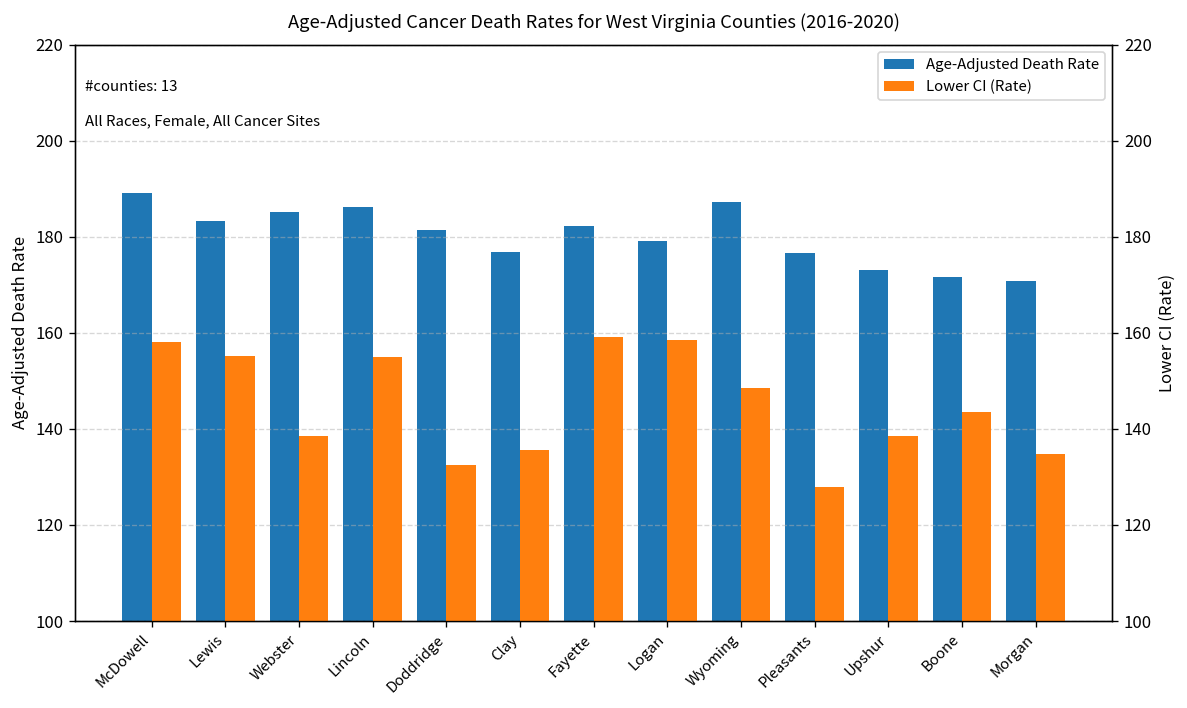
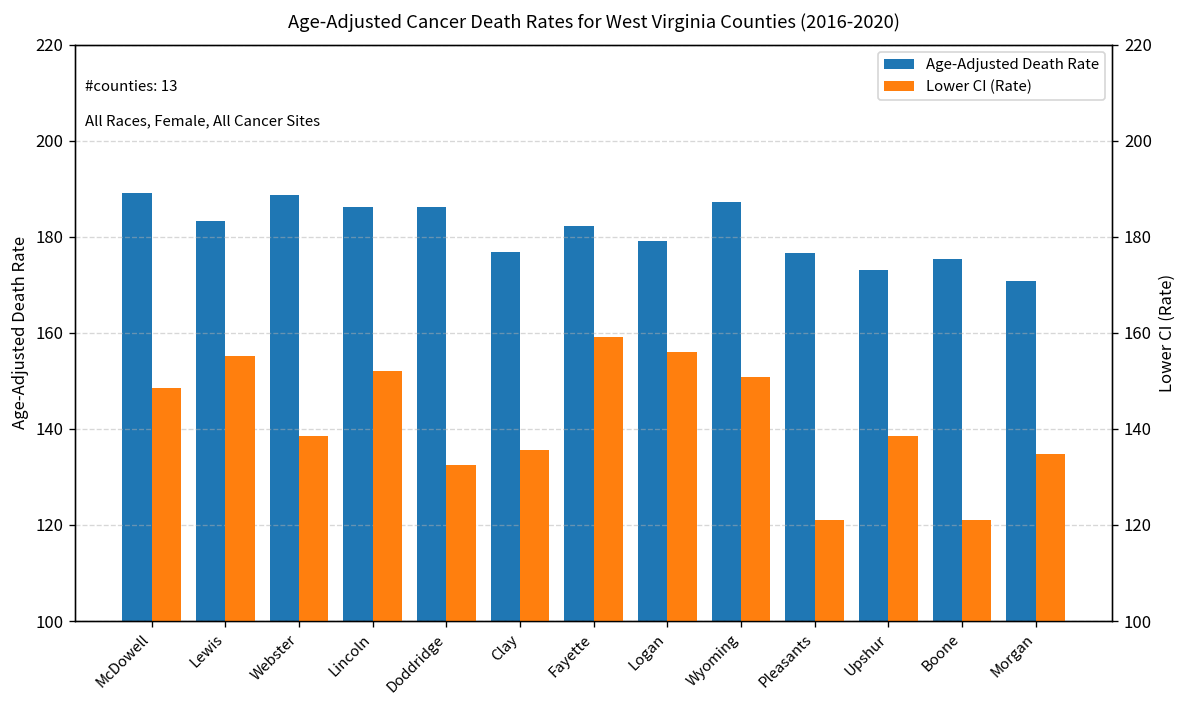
  {
    "Age-Adjusted Death Rate": {
      "McDowell": 189,
      "Lewis": 183,
-     "Webster": 185,
+     "Webster": 189,
      "Lincoln": 186,
-     "Doddridge": 181,
+     "Doddridge": 186,
      "Clay": 177,
      "Fayette": 182,
      "Logan": 179,
      "Wyoming": 187,
      "Pleasants": 177,
      "Upshur": 173,
-     "Boone": 172,
+     "Boone": 175,
      "Morgan": 171
    },
    "Lower CI (Rate)": {
-     "McDowell": 158,
+     "McDowell": 149,
      "Lewis": 155,
      "Webster": 139,
-     "Lincoln": 155,
+     "Lincoln": 152,
      "Doddridge": 133,
      "Clay": 136,
      "Fayette": 159,
-     "Logan": 159,
-     "Wyoming": 149,
-     "Pleasants": 128,
+     "Logan": 156,
+     "Wyoming": 151,
+     "Pleasants": 121,
      "Upshur": 139,
-     "Boone": 144,
+     "Boone": 121,
      "Morgan": 135
    }
  }
